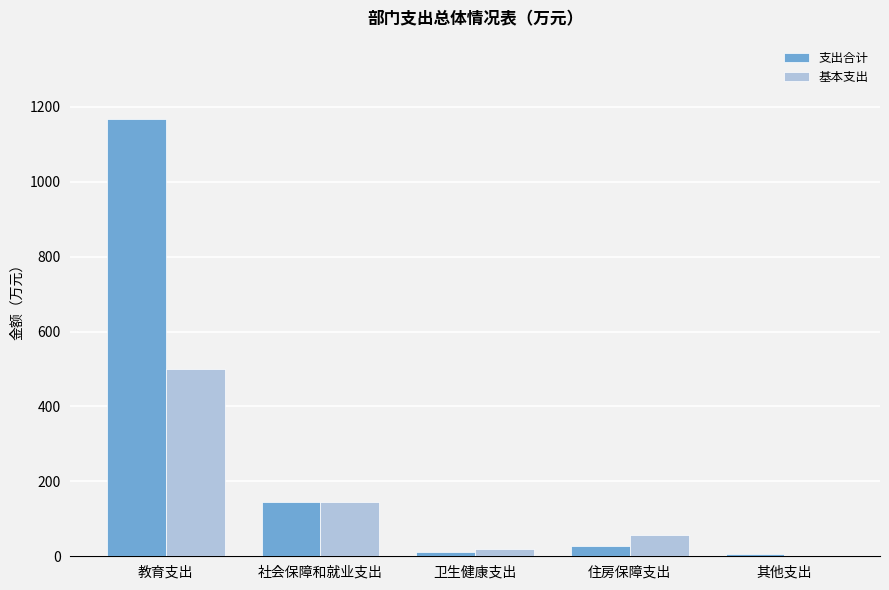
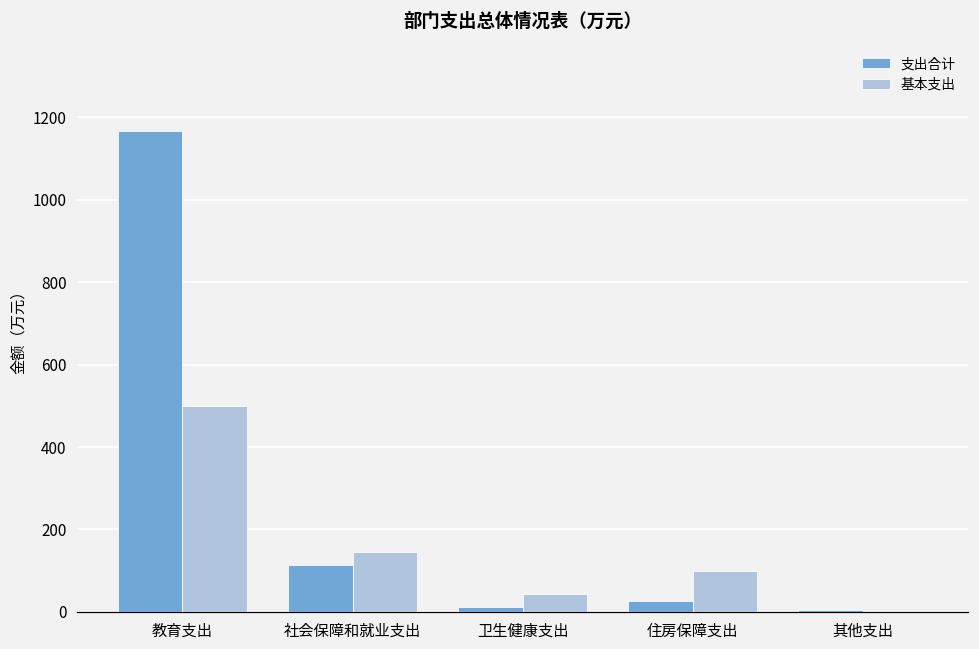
  {
    "支出合计": {
      "教育支出": 1170,
-     "社会保障和就业支出": 150,
+     "社会保障和就业支出": 110,
      "卫生健康支出": 10,
      "住房保障支出": 30
    },
    "基本支出": {
      "教育支出": 500,
      "社会保障和就业支出": 150,
-     "卫生健康支出": 20,
-     "住房保障支出": 60,
+     "卫生健康支出": 40,
+     "住房保障支出": 100,
      "其他支出": 0
    }
  }
